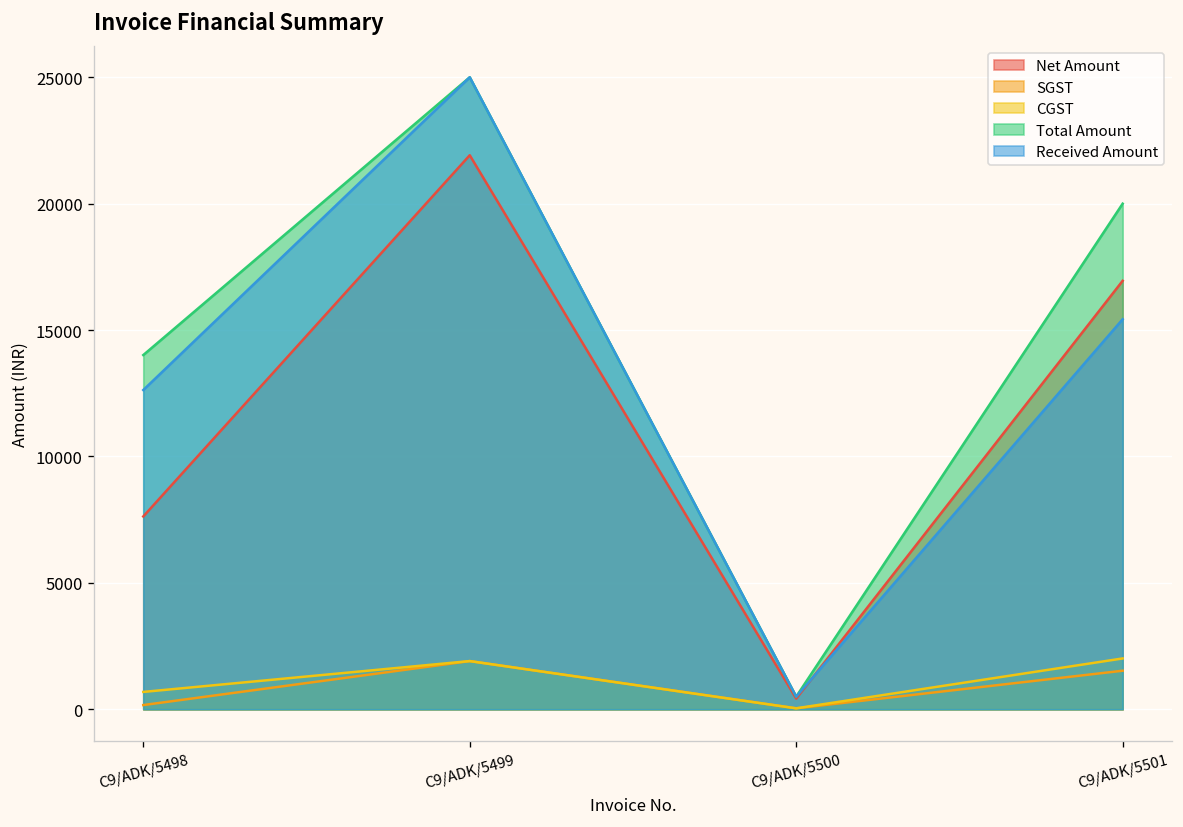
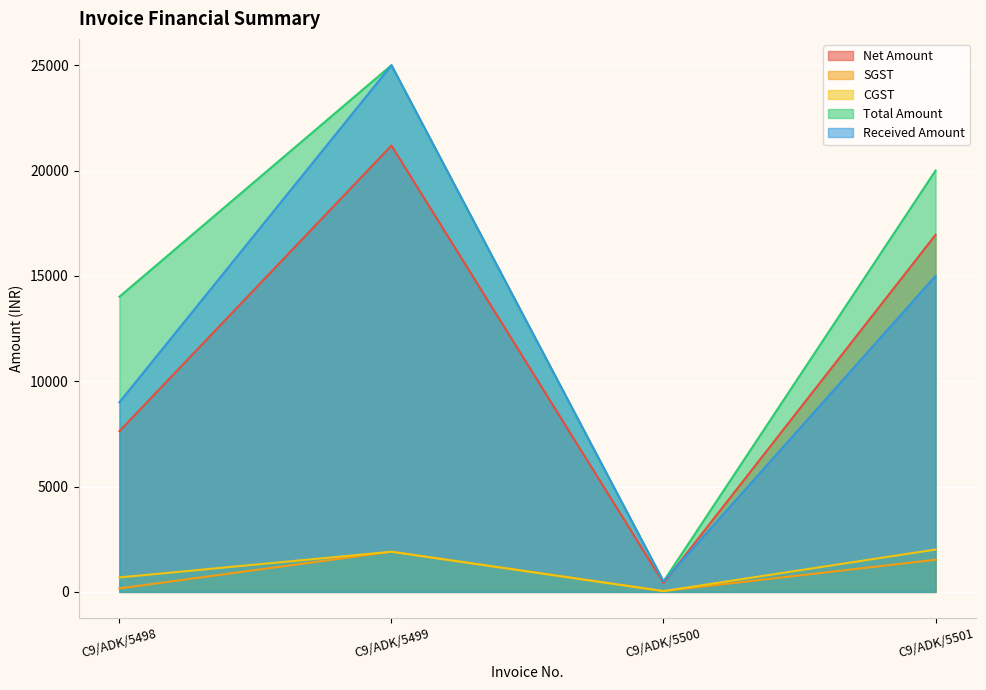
  {
    "Net Amount": {
      "C9/ADK/5498": 7600,
-     "C9/ADK/5499": 21900,
+     "C9/ADK/5499": 21200,
      "C9/ADK/5501": 16900
    },
    "Total Amount": {
      "C9/ADK/5498": 14000,
      "C9/ADK/5501": 20000
    },
    "Received Amount": {
-     "C9/ADK/5498": 12600,
-     "C9/ADK/5501": 15400
+     "C9/ADK/5498": 9000,
+     "C9/ADK/5501": 15000
    }
  }
